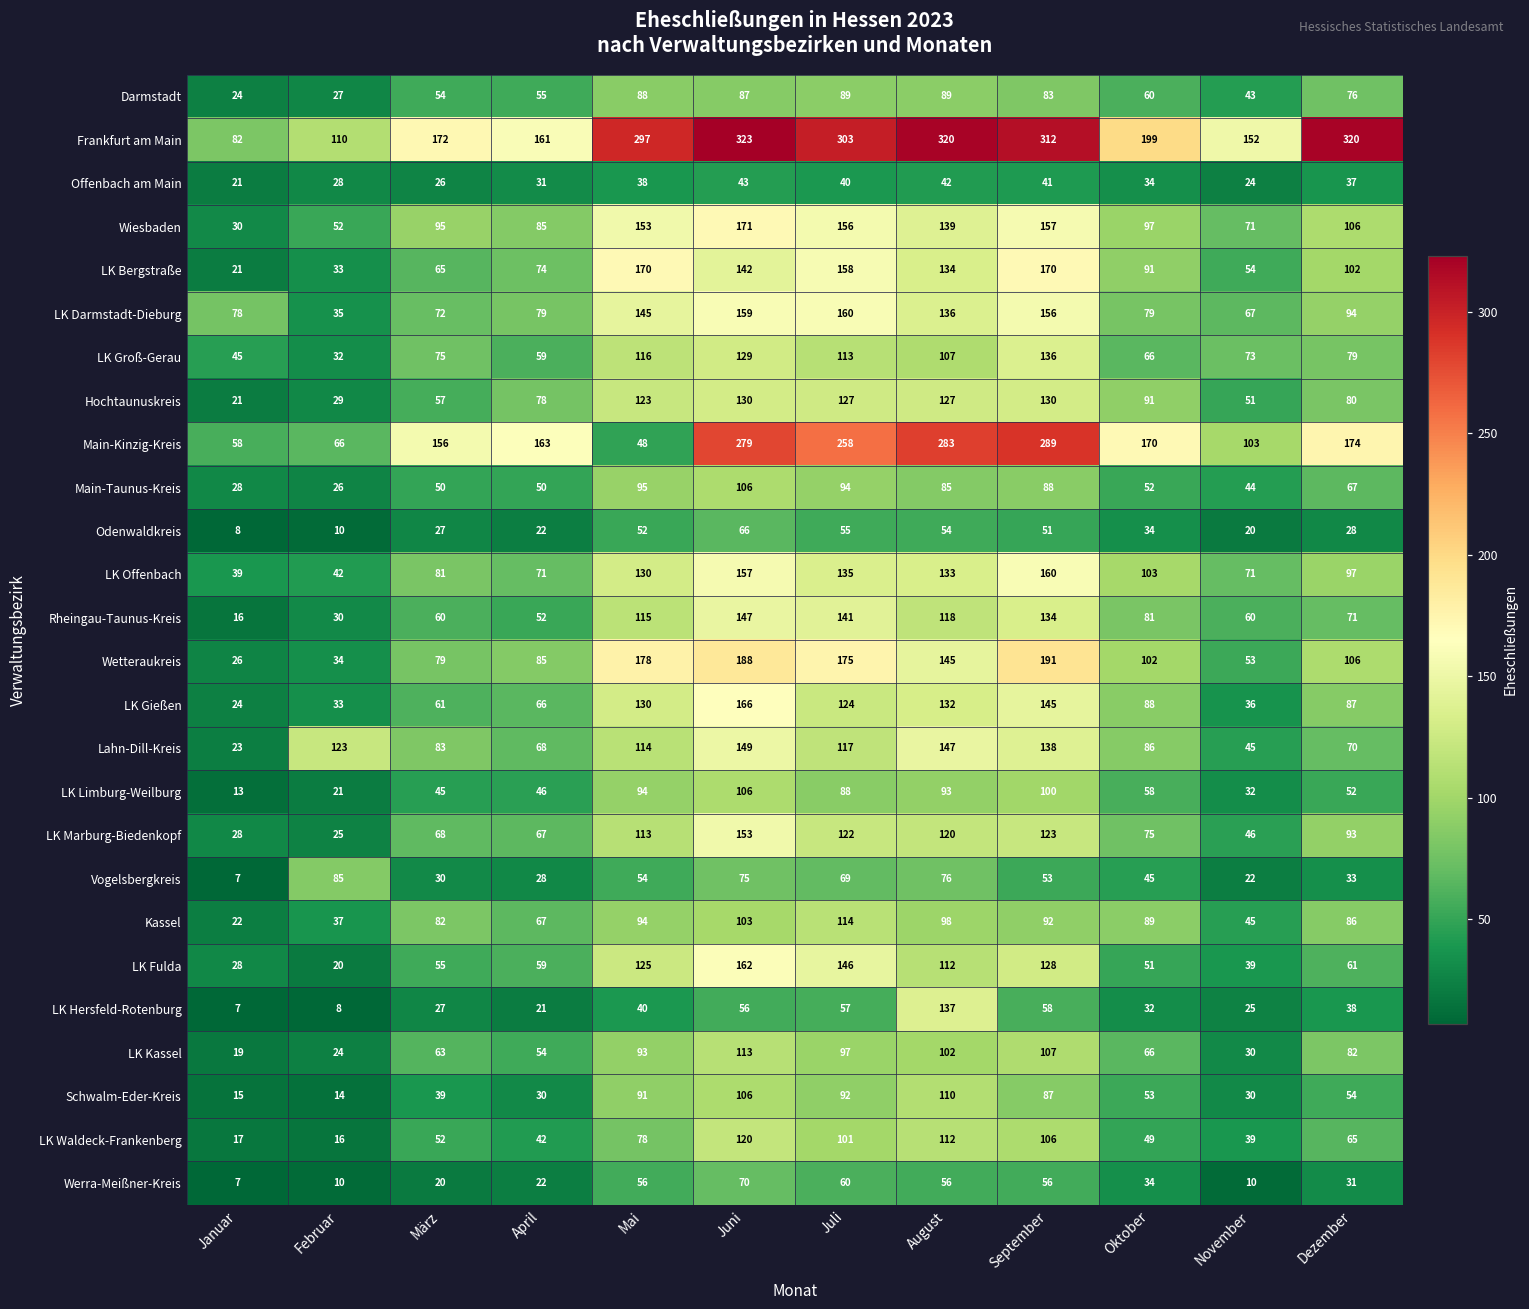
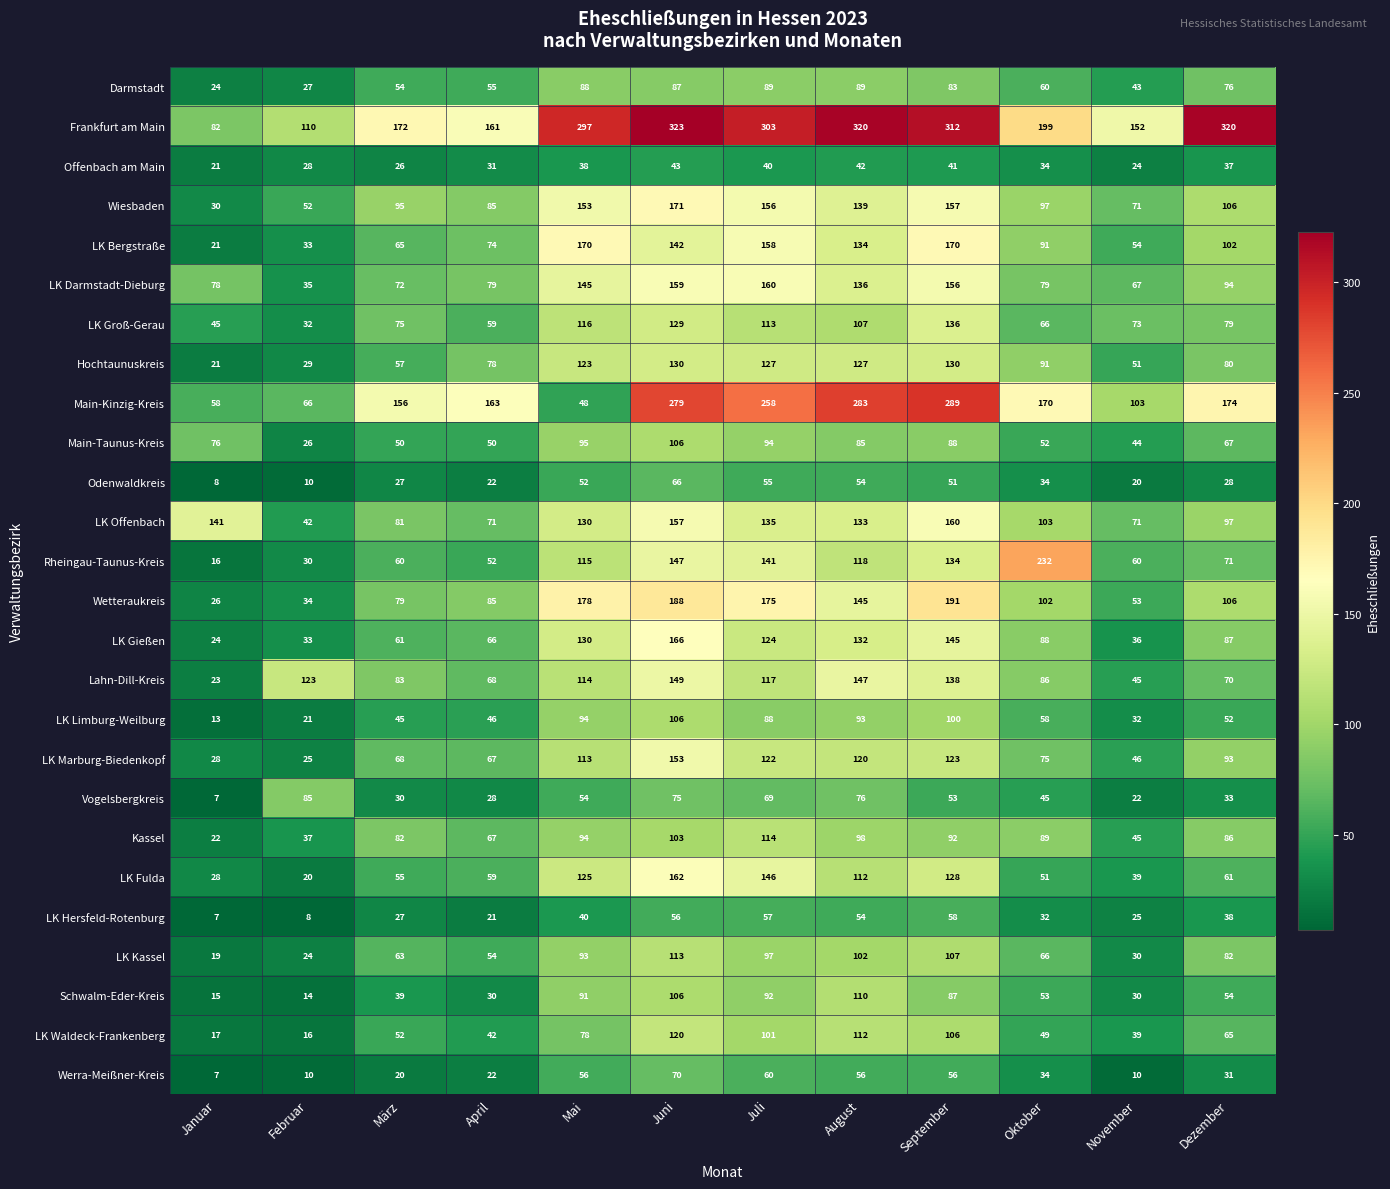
  {
    "Main-Taunus-Kreis": {
-     "Januar": 28,
+     "Januar": 76,
      "Februar": 26,
      "März": 50,
      "April": 50,
      "Mai": 95,
      "Juni": 106,
      "Juli": 94,
      "August": 85,
      "September": 88,
      "Oktober": 52,
      "November": 44,
      "Dezember": 67
    },
    "LK Offenbach": {
-     "Januar": 39,
+     "Januar": 141,
      "Februar": 42,
      "März": 81,
      "April": 71,
      "Mai": 130,
      "Juni": 157,
      "Juli": 135,
      "August": 133,
      "September": 160,
      "Oktober": 103,
      "November": 71,
      "Dezember": 97
    },
    "Rheingau-Taunus-Kreis": {
      "Januar": 16,
      "Februar": 30,
      "März": 60,
      "April": 52,
      "Mai": 115,
      "Juni": 147,
      "Juli": 141,
      "August": 118,
      "September": 134,
-     "Oktober": 81,
+     "Oktober": 232,
      "November": 60,
      "Dezember": 71
    },
    "LK Hersfeld-Rotenburg": {
      "Januar": 7,
      "Februar": 8,
      "März": 27,
      "April": 21,
      "Mai": 40,
      "Juni": 56,
      "Juli": 57,
-     "August": 137,
+     "August": 54,
      "September": 58,
      "Oktober": 32,
      "November": 25,
      "Dezember": 38
    }
  }
